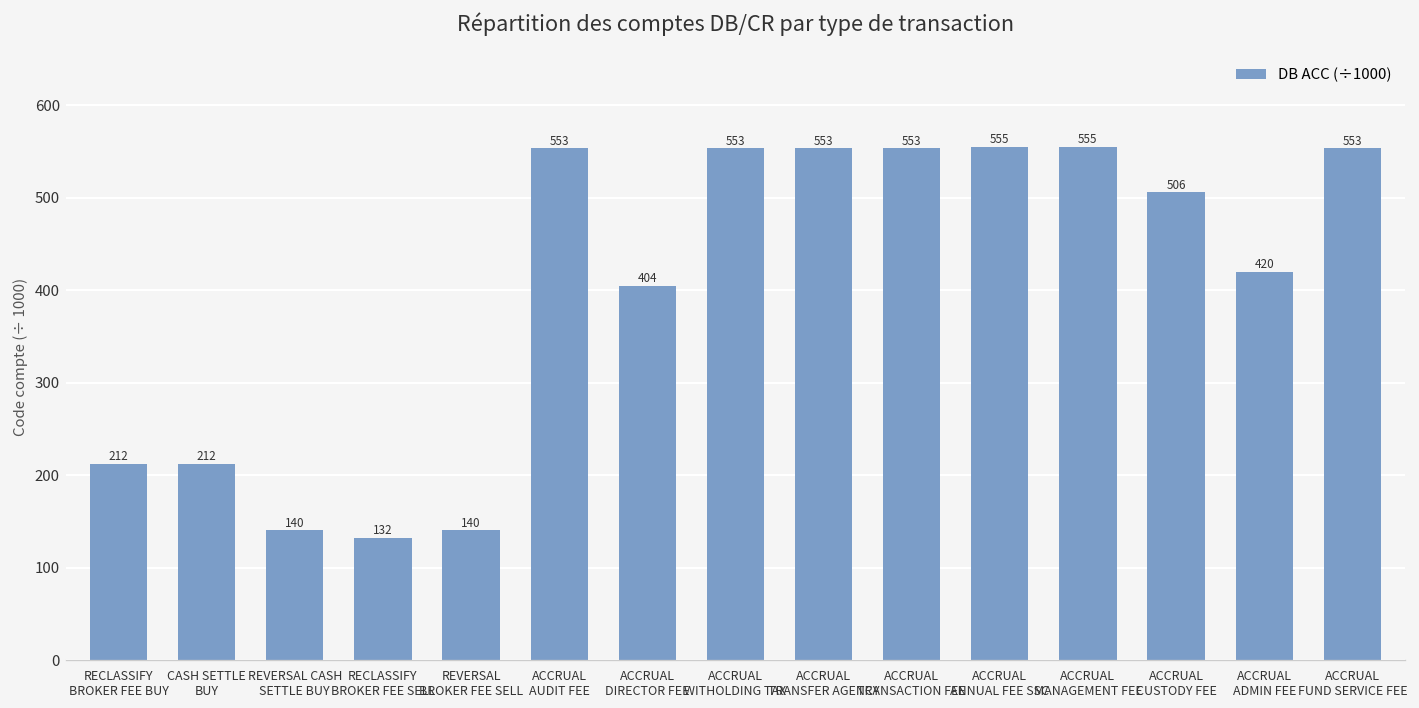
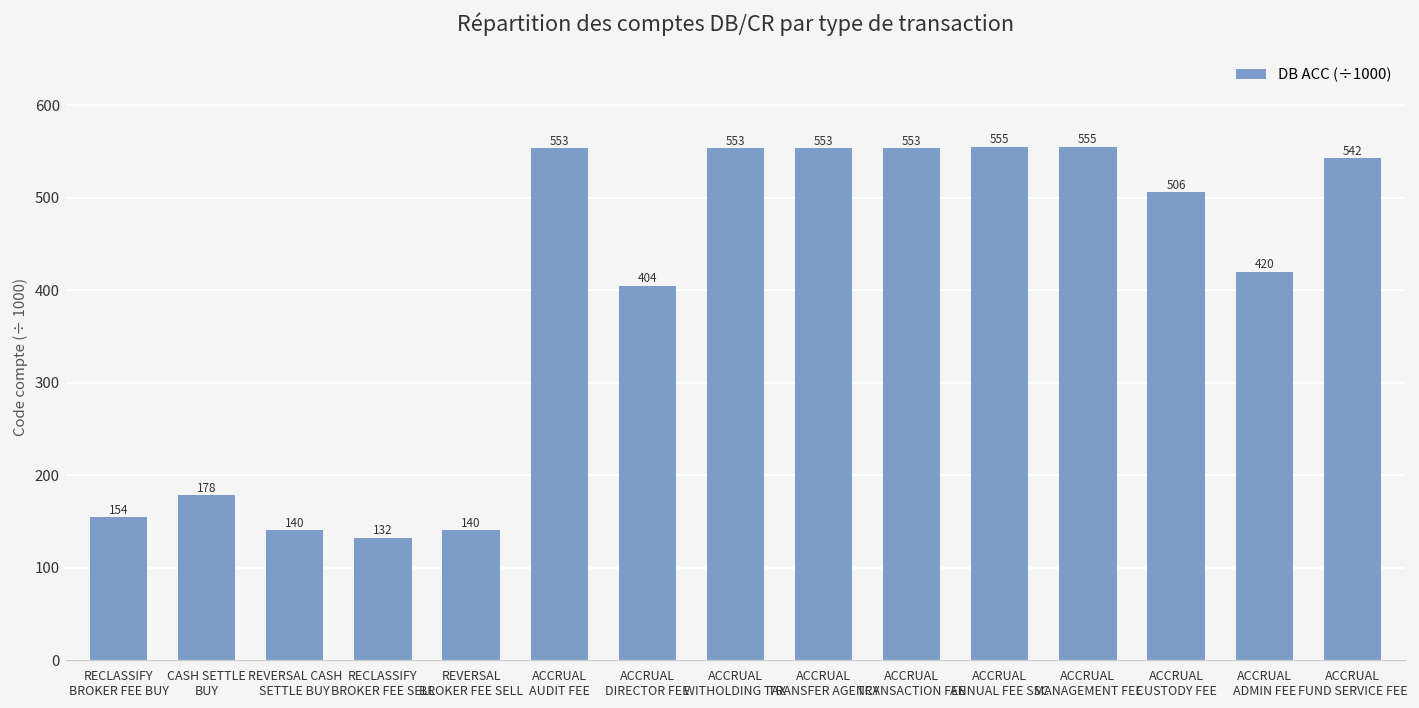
  {
-   "RECLASSIFY BROKER FEE BUY": 212,
-   "CASH SETTLE BUY": 212,
+   "RECLASSIFY BROKER FEE BUY": 154,
+   "CASH SETTLE BUY": 178,
    "REVERSAL CASH SETTLE BUY": 140,
    "ACCRUAL AUDIT FEE": 553,
    "ACCRUAL DIRECTOR FEE": 404,
    "ACCRUAL MANAGEMENT FEE": 555,
    "ACCRUAL CUSTODY FEE": 506,
    "ACCRUAL ADMIN FEE": 420,
-   "ACCRUAL FUND SERVICE FEE": 553
+   "ACCRUAL FUND SERVICE FEE": 542
  }
